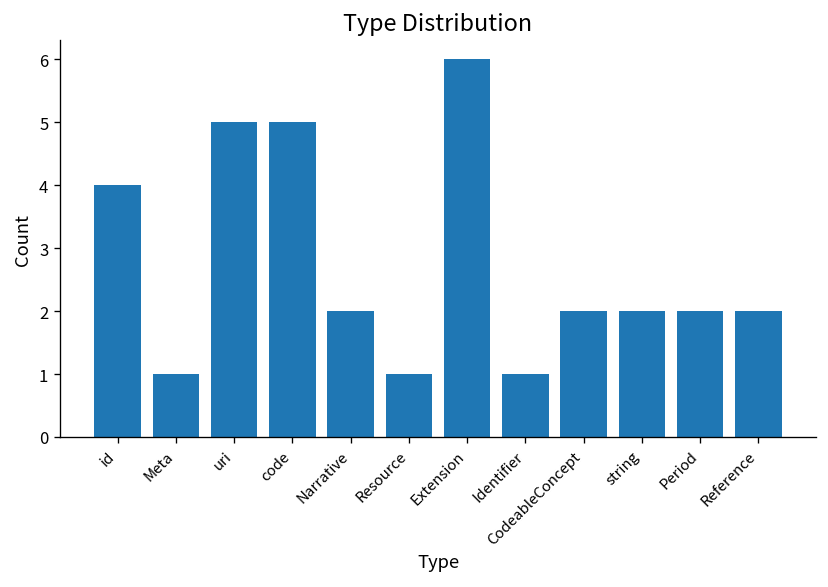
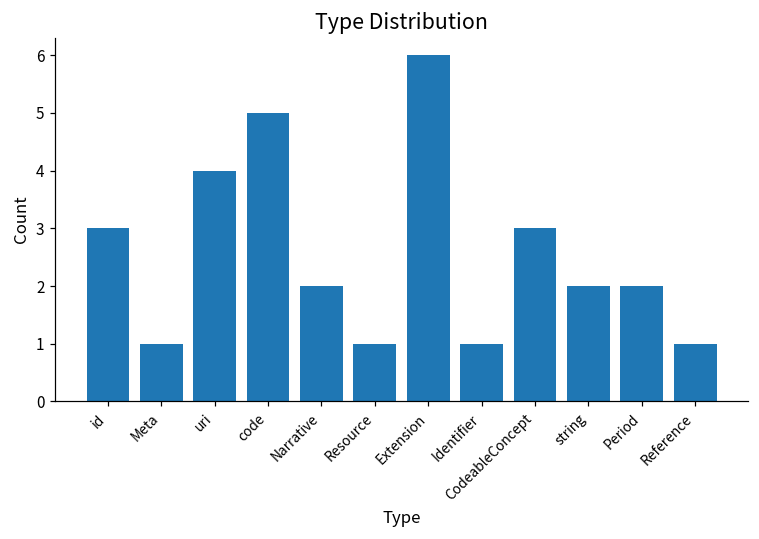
  {
-   "id": 4,
+   "id": 3,
    "Meta": 1,
-   "uri": 5,
+   "uri": 4,
    "code": 5,
    "Narrative": 2,
    "Resource": 1,
    "Extension": 6,
    "Identifier": 1,
-   "CodeableConcept": 2,
+   "CodeableConcept": 3,
    "string": 2,
    "Period": 2,
-   "Reference": 2
+   "Reference": 1
  }
